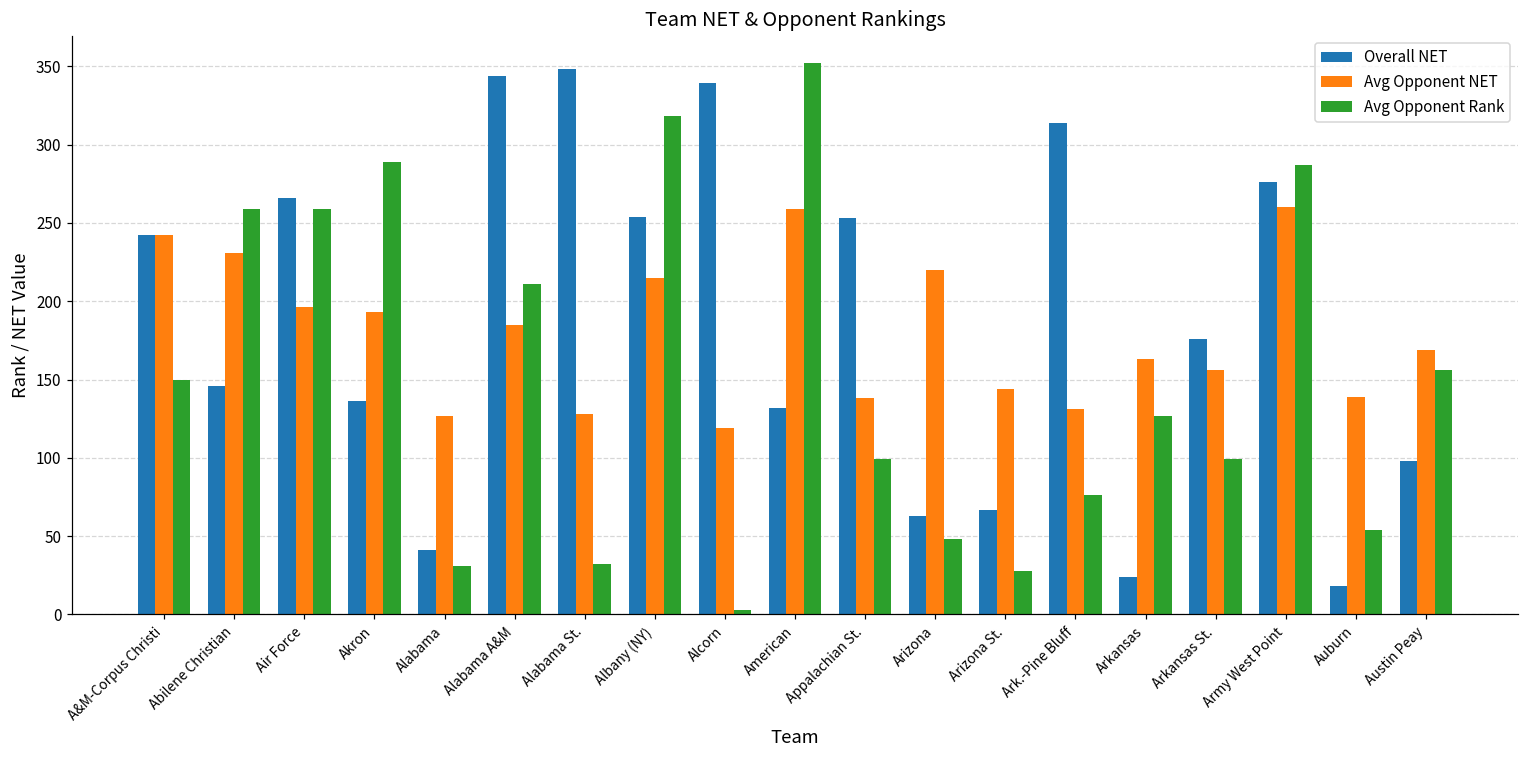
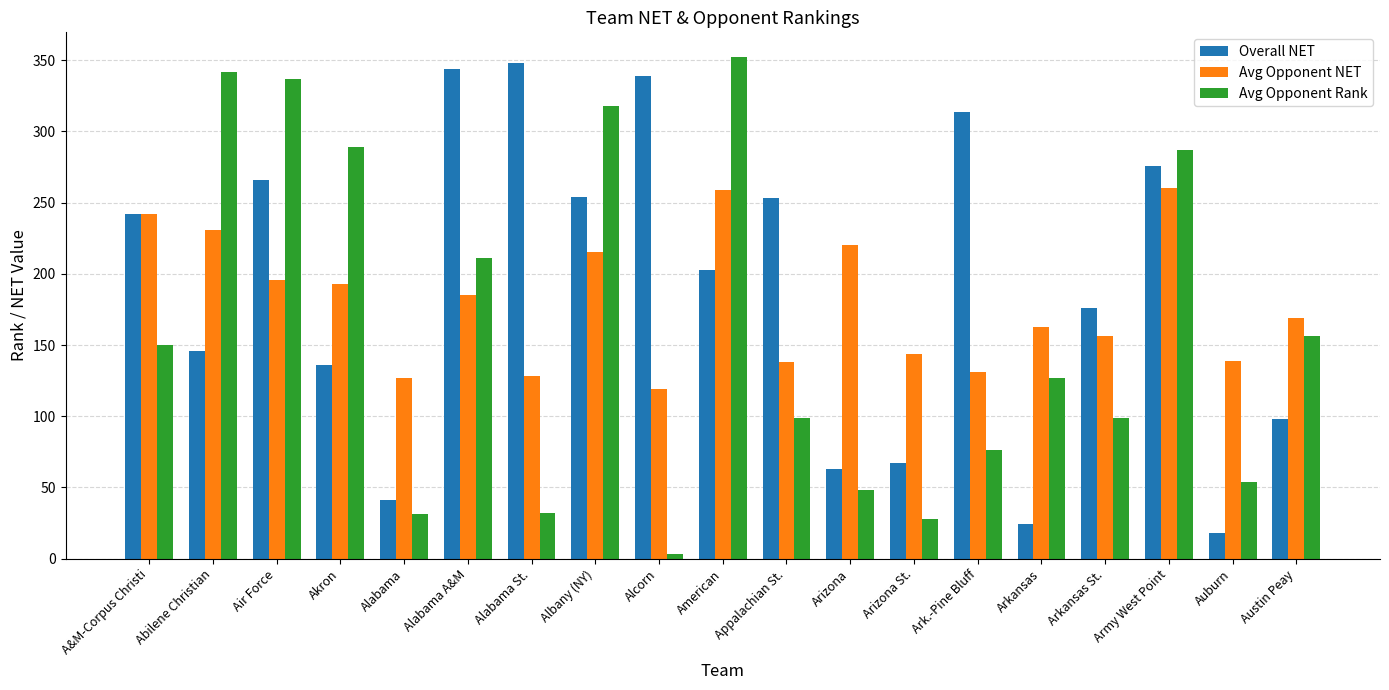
  {
    "Overall NET": {
      "A&M-Corpus Christi": 242,
      "Abilene Christian": 146,
      "Air Force": 266,
      "Akron": 136,
      "Alabama": 41,
      "Alabama A&M": 344,
      "Alabama St.": 348,
      "Albany (NY)": 254,
      "Alcorn": 339,
-     "American": 132,
+     "American": 203,
      "Appalachian St.": 253,
      "Arizona": 63,
      "Arizona St.": 67,
      "Ark.-Pine Bluff": 314,
      "Arkansas": 24,
      "Arkansas St.": 176,
      "Army West Point": 276,
      "Auburn": 18,
      "Austin Peay": 98
    },
    "Avg Opponent NET": {
      "A&M-Corpus Christi": 242,
      "Abilene Christian": 231,
      "Air Force": 196,
      "Akron": 193,
      "Alabama": 127,
      "Alabama A&M": 185,
      "Alabama St.": 128,
      "Albany (NY)": 215,
      "Alcorn": 119,
      "American": 259,
      "Appalachian St.": 138,
      "Arizona": 220,
      "Arizona St.": 144,
      "Ark.-Pine Bluff": 131,
      "Arkansas": 163,
      "Arkansas St.": 156,
      "Army West Point": 260,
      "Auburn": 139,
      "Austin Peay": 169
    },
    "Avg Opponent Rank": {
      "A&M-Corpus Christi": 150,
-     "Abilene Christian": 259,
-     "Air Force": 259,
+     "Abilene Christian": 342,
+     "Air Force": 337,
      "Akron": 289,
      "Alabama": 31,
      "Alabama A&M": 211,
      "Alabama St.": 32,
      "Albany (NY)": 318,
      "Alcorn": 3,
      "American": 352,
      "Appalachian St.": 99,
      "Arizona": 48,
      "Arizona St.": 28,
      "Ark.-Pine Bluff": 76,
      "Arkansas": 127,
      "Arkansas St.": 99,
      "Army West Point": 287,
      "Auburn": 54,
      "Austin Peay": 156
    }
  }
